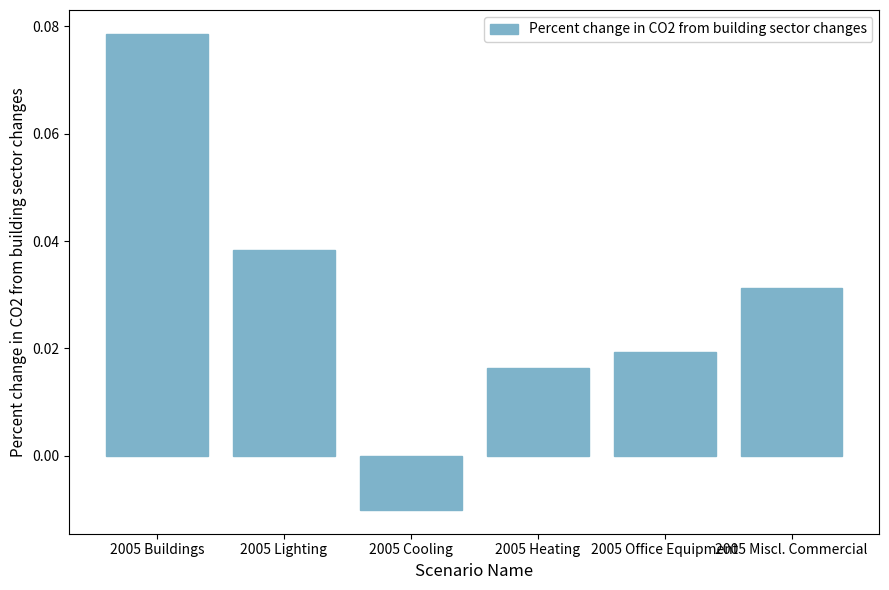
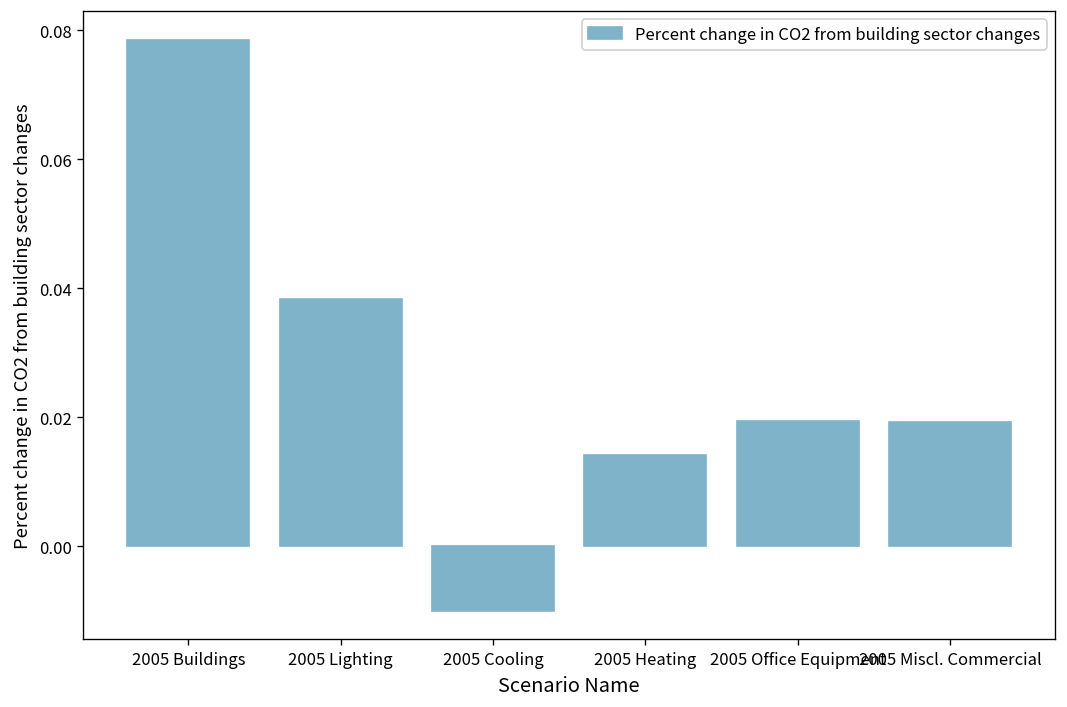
  {
    "2005 Buildings": 0.079,
    "2005 Lighting": 0.038,
    "2005 Cooling": -0.010,
-   "2005 Heating": 0.016,
-   "2005 Miscl. Commercial": 0.031
+   "2005 Heating": 0.014,
+   "2005 Miscl. Commercial": 0.019
  }
